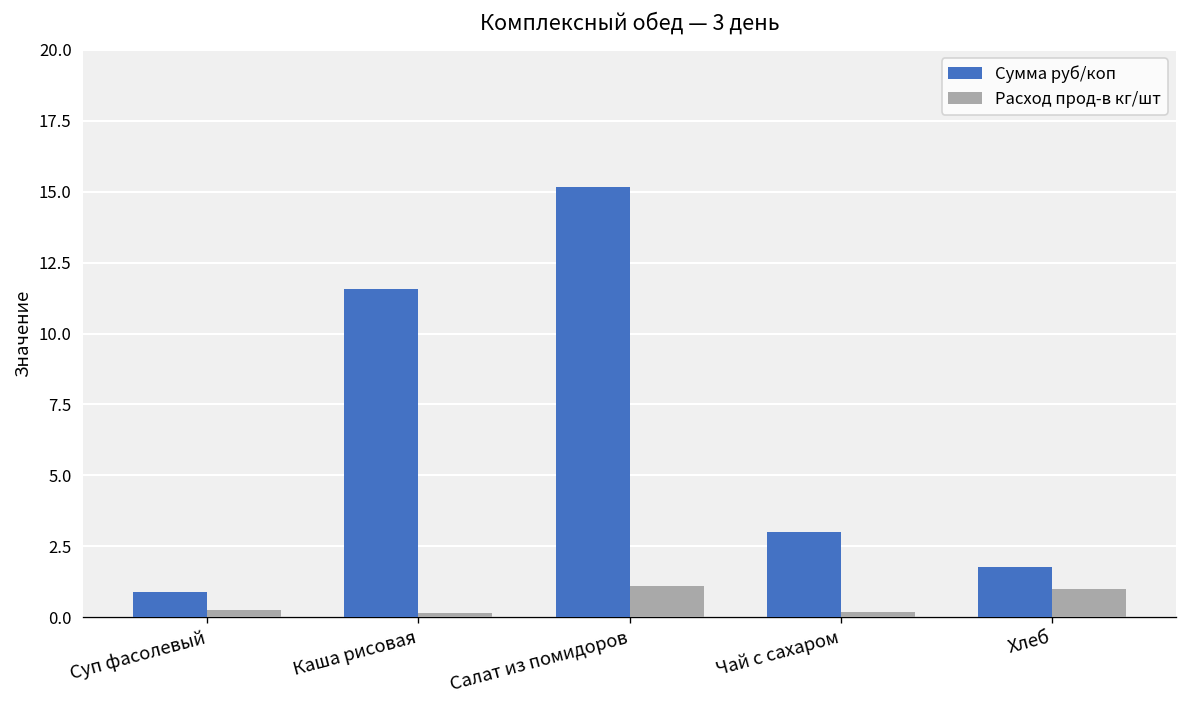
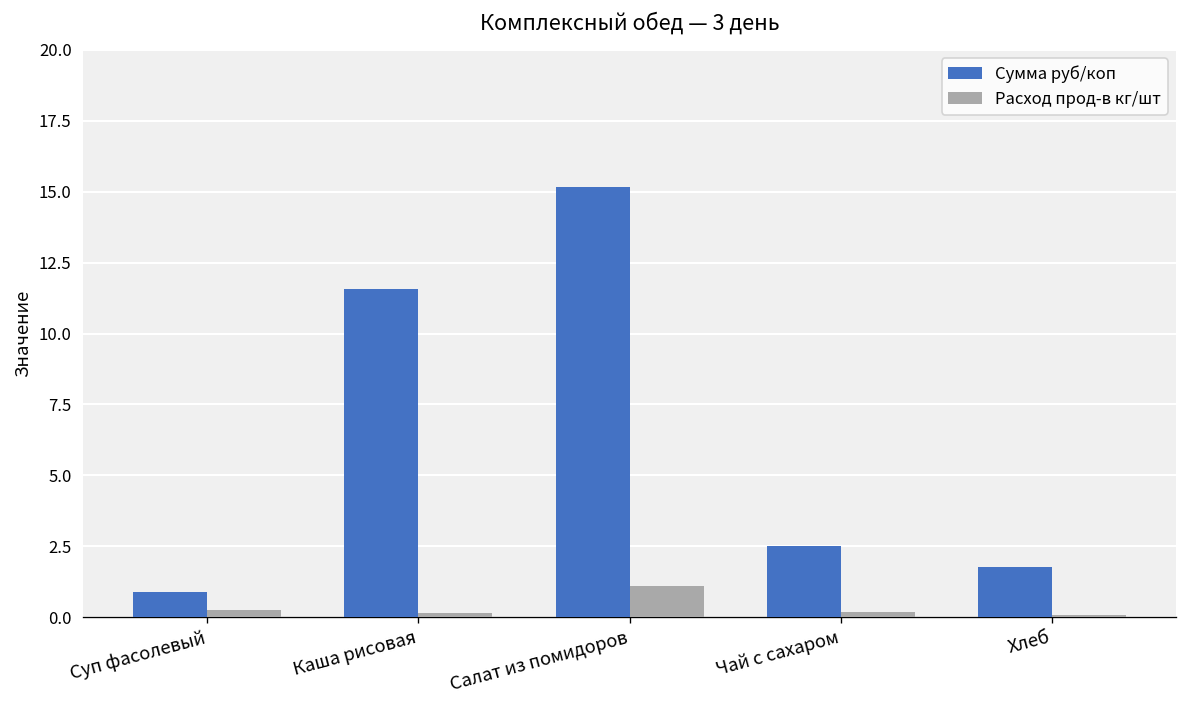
  {
    "Сумма руб/коп": {
      "Суп фасолевый": 0.9,
      "Каша рисовая": 11.6,
      "Салат из помидоров": 15.2,
-     "Чай с сахаром": 3.0,
+     "Чай с сахаром": 2.5,
      "Хлеб": 1.8
    },
    "Расход прод-в кг/шт": {
      "Суп фасолевый": 0.3,
      "Каша рисовая": 0.2,
      "Салат из помидоров": 1.1,
      "Чай с сахаром": 0.2,
-     "Хлеб": 1.0
+     "Хлеб": 0.1
    }
  }
